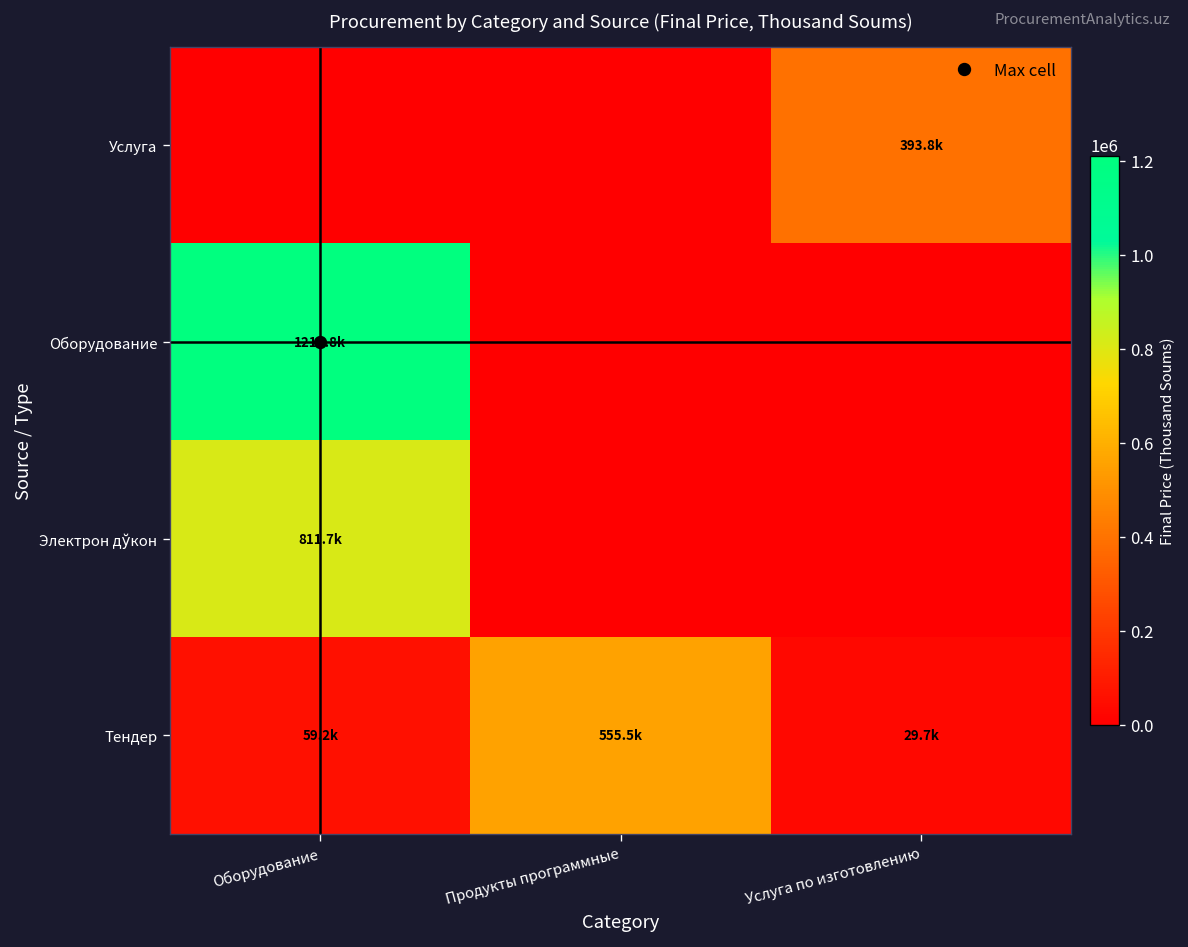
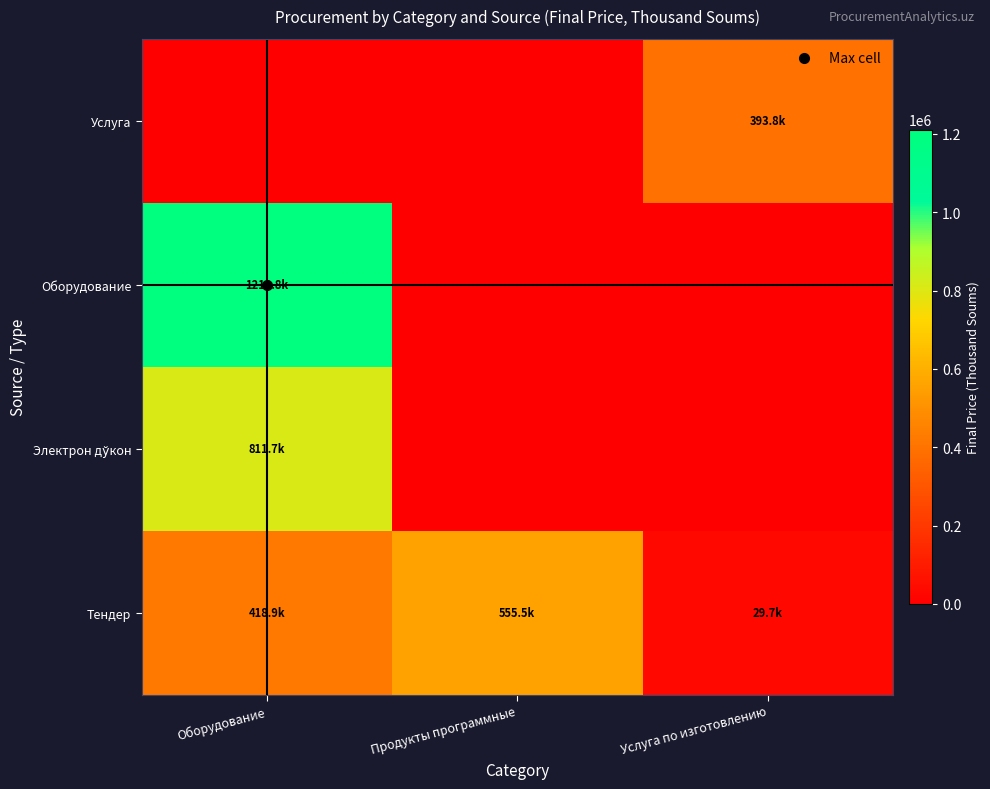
  {
    "Услуга": {
      "Услуга по изготовлению": "393.8k"
    },
    "Электрон дўкон": {
      "Оборудование": "811.7k"
    },
    "Тендер": {
-     "Оборудование": "59.2k",
+     "Оборудование": "418.9k",
      "Продукты программные": "555.5k",
      "Услуга по изготовлению": "29.7k"
    }
  }
